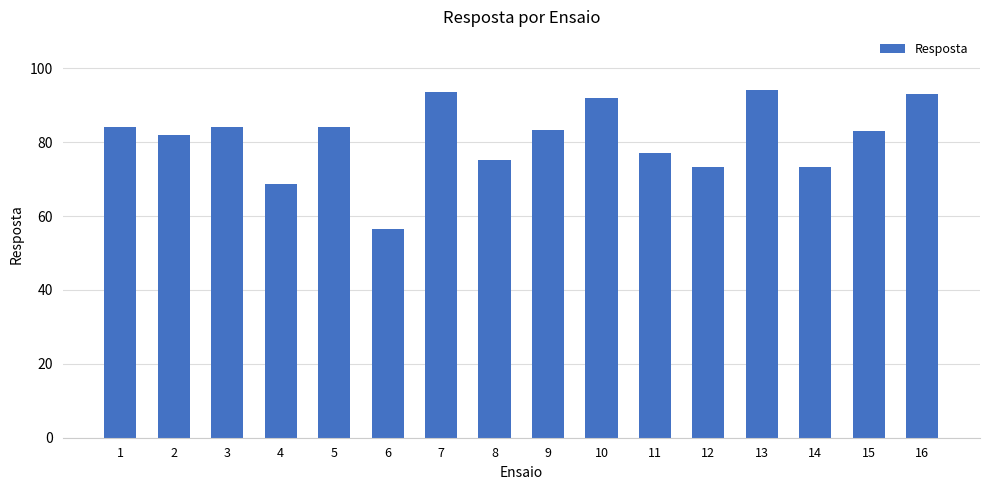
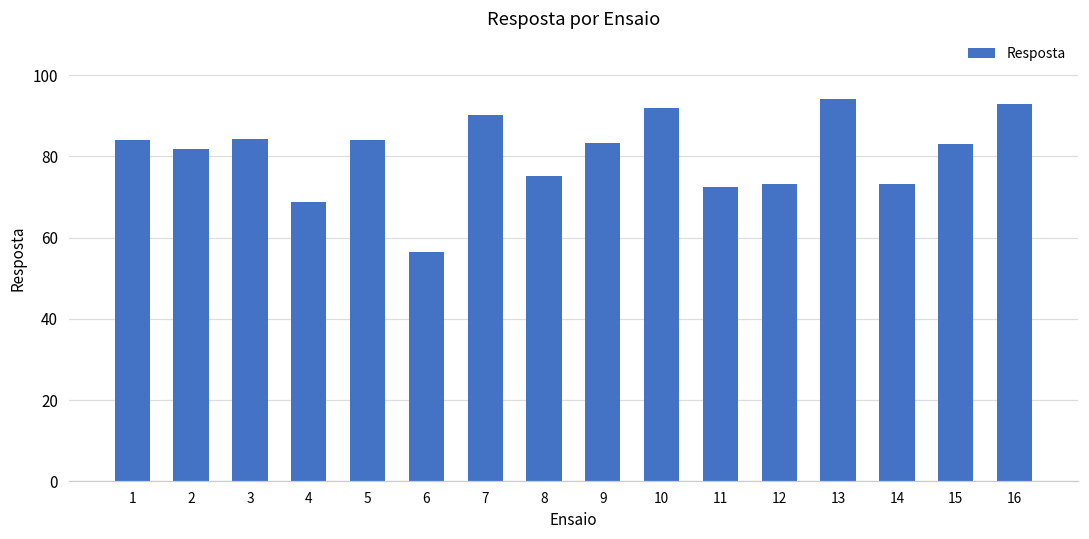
  {
    "1": 84,
    "2": 82,
    "3": 84,
    "4": 69,
    "5": 84,
    "6": 56,
-   "7": 94,
+   "7": 90,
    "8": 75,
    "9": 83,
    "10": 92,
-   "11": 77,
+   "11": 73,
    "12": 73,
    "13": 94,
    "14": 73,
    "15": 83,
    "16": 93
  }
